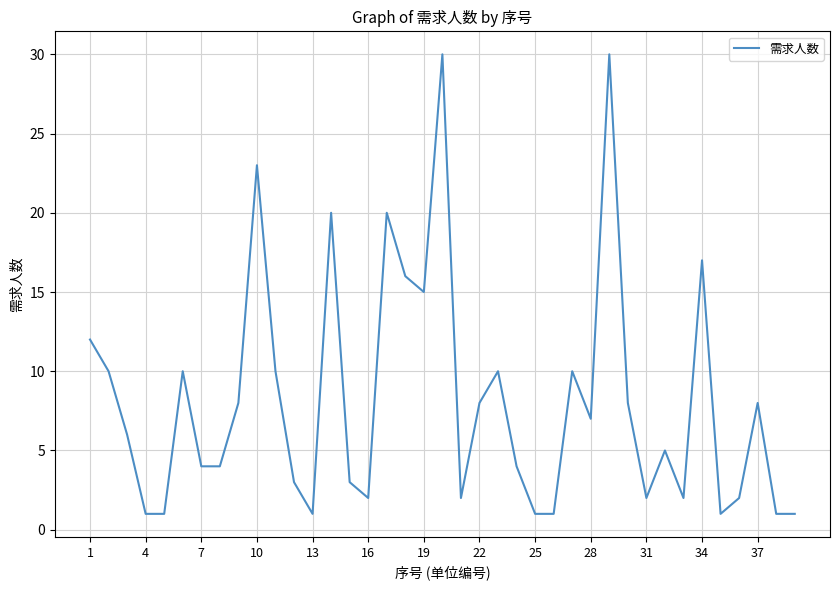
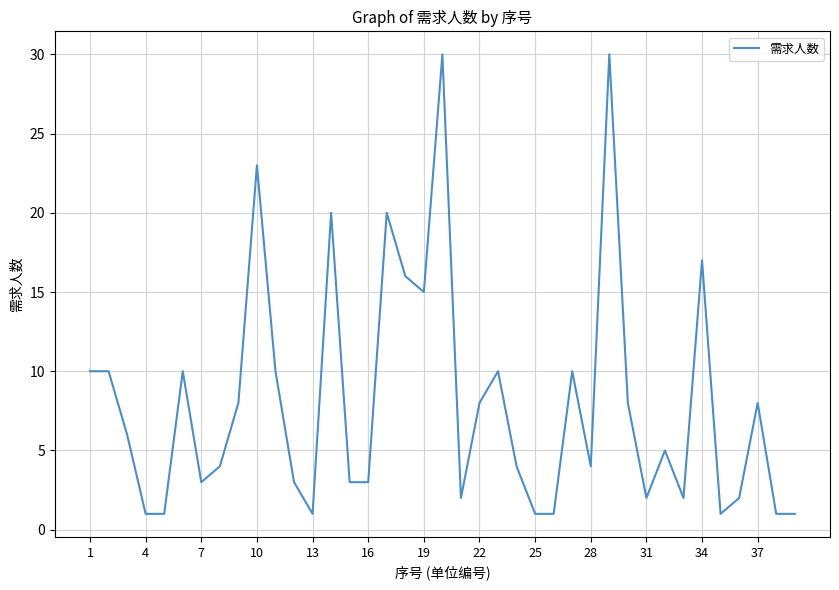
  {
-   "1": 12,
+   "1": 10,
    "4": 1,
-   "7": 4,
+   "7": 3,
    "10": 23,
    "13": 1,
-   "16": 2,
+   "16": 3,
    "19": 15,
    "22": 8,
    "25": 1,
-   "28": 7,
+   "28": 4,
    "31": 2,
    "34": 17,
    "37": 8
  }
